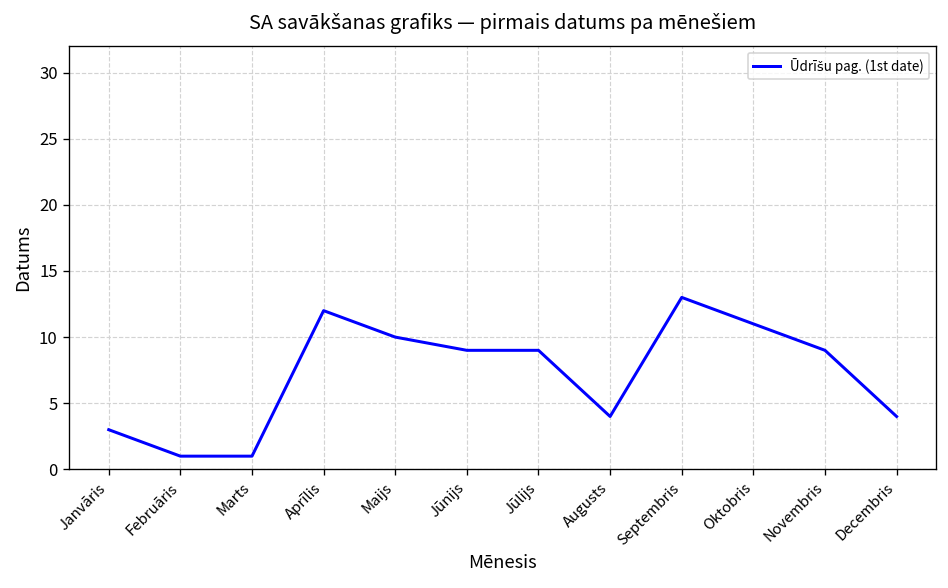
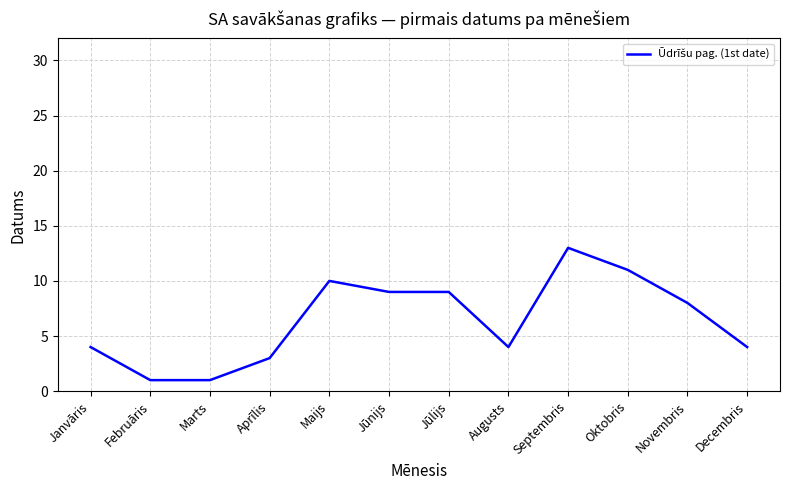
  {
-   "Janvāris": 3,
+   "Janvāris": 4,
    "Februāris": 1,
    "Marts": 1,
-   "Aprīlis": 12,
+   "Aprīlis": 3,
    "Maijs": 10,
    "Jūnijs": 9,
    "Jūlijs": 9,
    "Augusts": 4,
    "Septembris": 13,
    "Oktobris": 11,
-   "Novembris": 9,
+   "Novembris": 8,
    "Decembris": 4
  }
